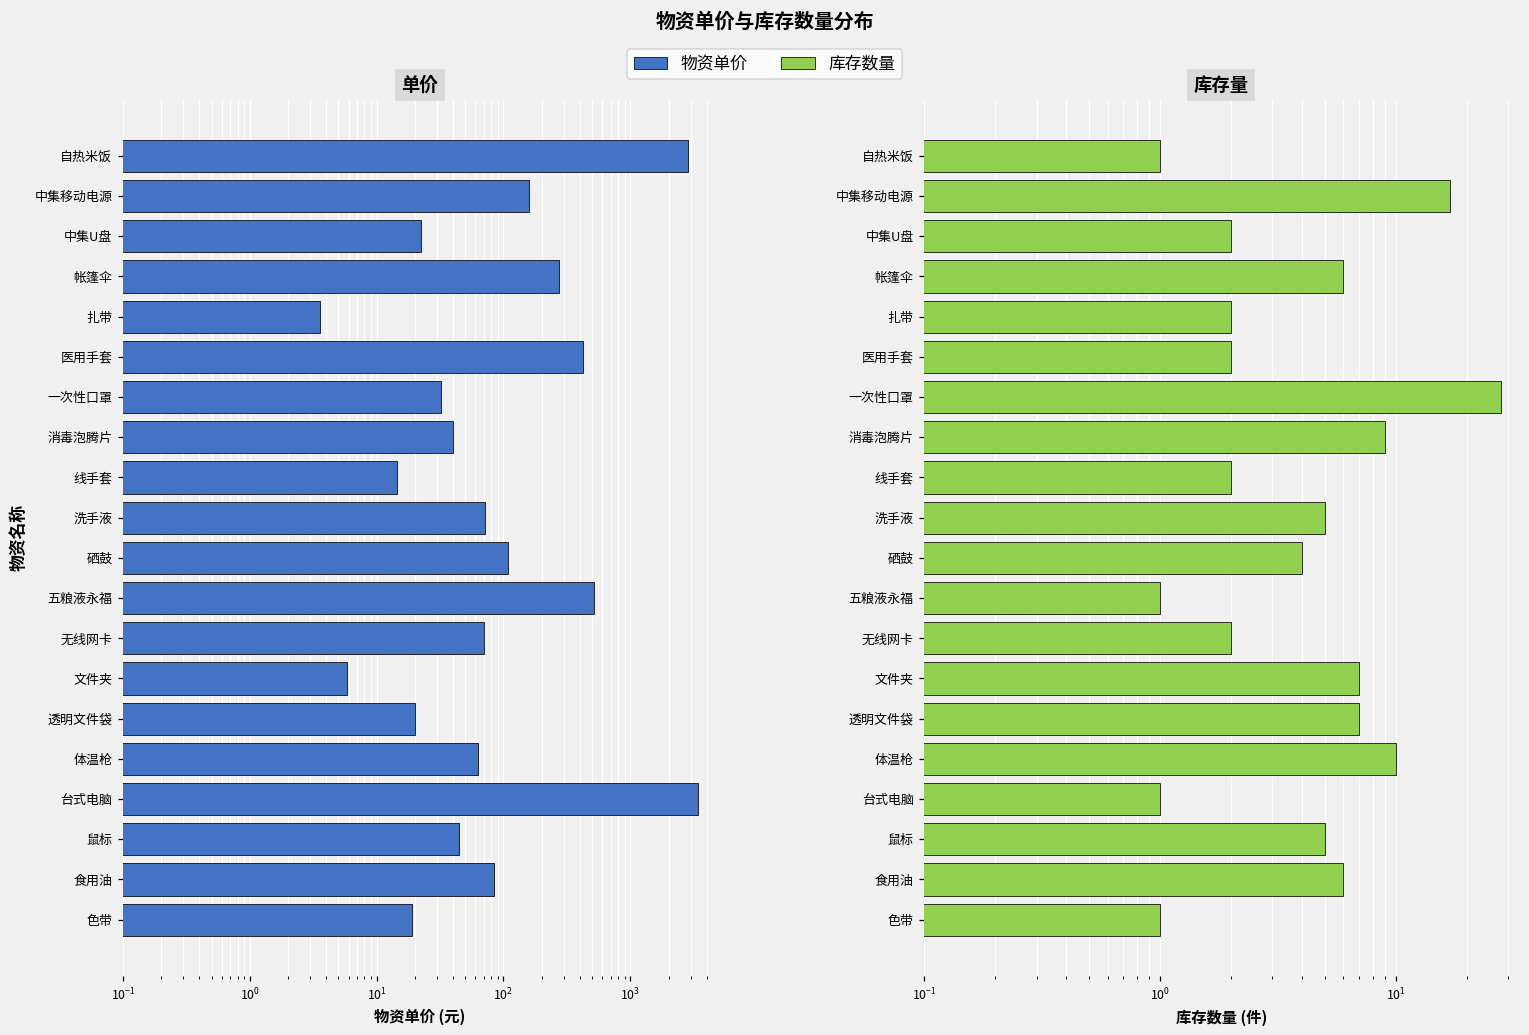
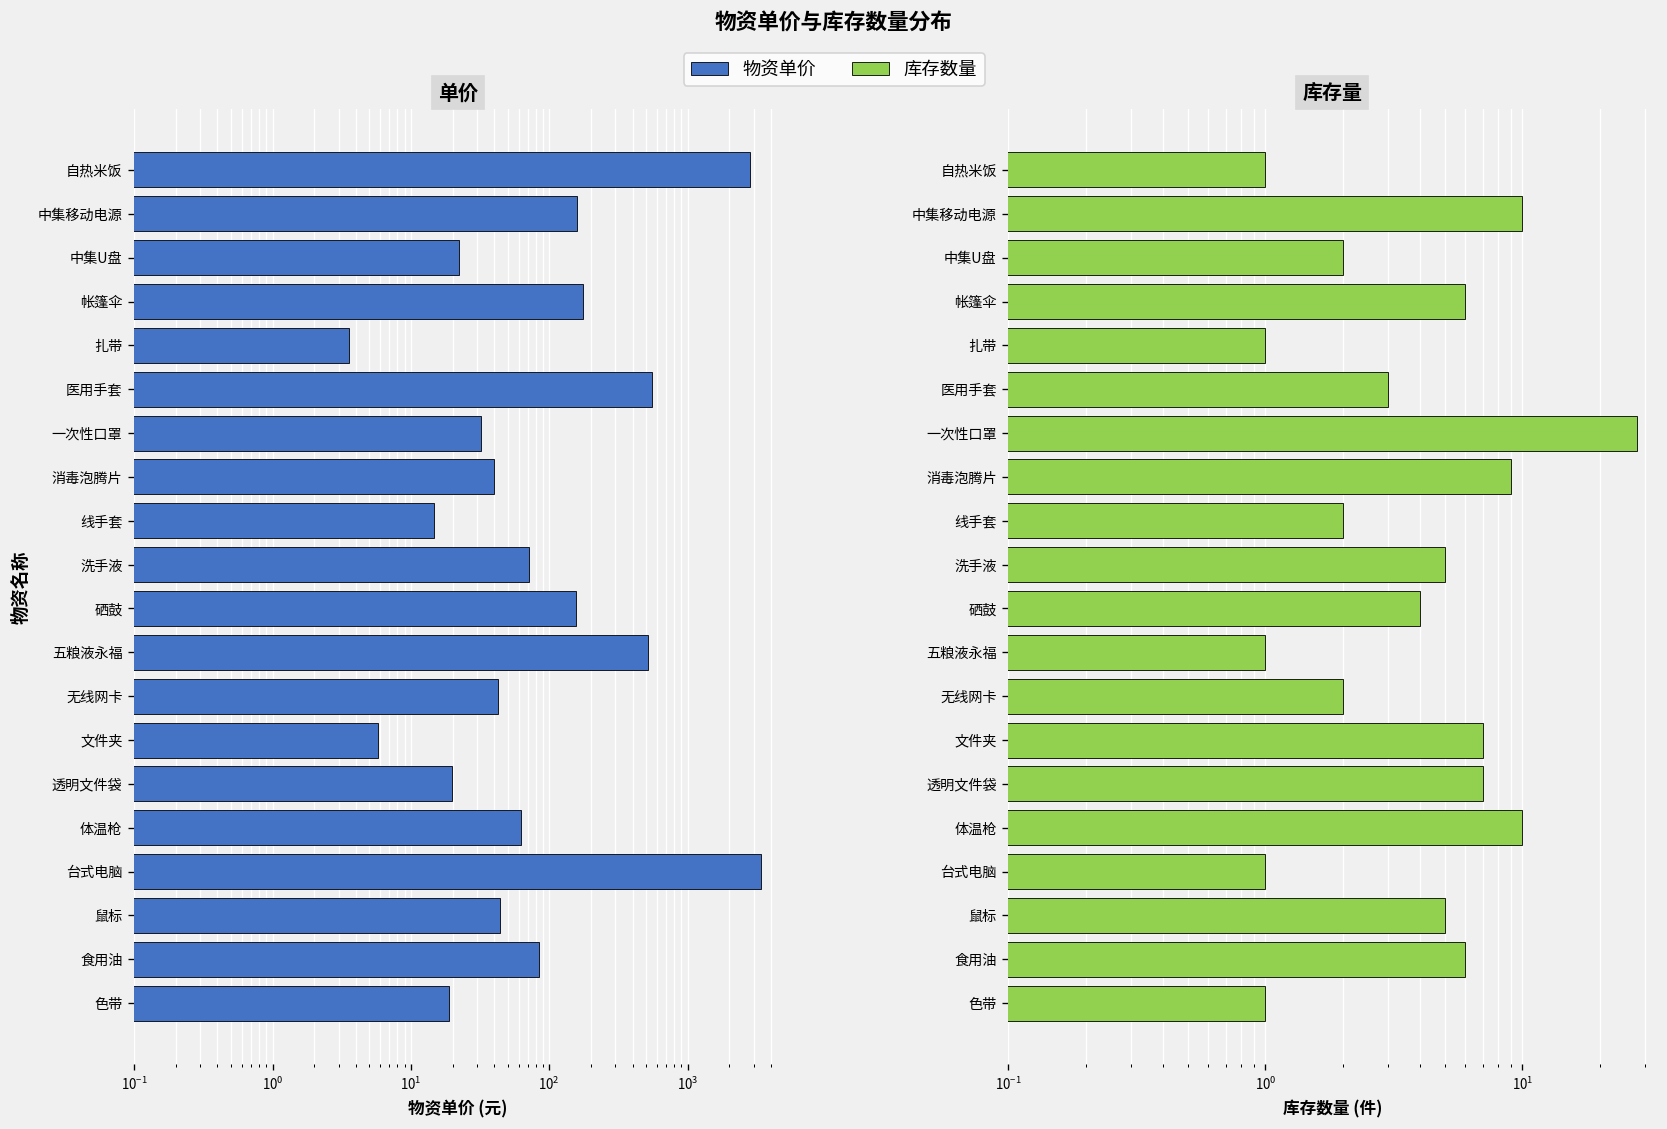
  {
    "单价": {
      "自热米饭": 2800,
      "中集移动电源": 160,
      "中集U盘": 22,
-     "帐篷伞": 280,
+     "帐篷伞": 170,
      "扎带": 3.6,
-     "医用手套": 430,
+     "医用手套": 600,
      "一次性口罩": 32,
      "消毒泡腾片": 40,
      "线手套": 15,
      "洗手液": 70,
-     "硒鼓": 110,
+     "硒鼓": 160,
      "五粮液永福": 500,
-     "无线网卡": 70,
+     "无线网卡": 42,
      "文件夹": 6,
      "透明文件袋": 20,
      "体温枪": 60,
      "台式电脑": 3400,
      "鼠标": 44,
      "食用油": 80,
      "色带": 19
    },
    "库存量": {
      "自热米饭": 1,
-     "中集移动电源": 17,
+     "中集移动电源": 10,
      "中集U盘": 2,
      "帐篷伞": 6,
-     "扎带": 2,
-     "医用手套": 2,
+     "扎带": 1,
+     "医用手套": 3,
      "一次性口罩": 28,
      "消毒泡腾片": 9,
      "线手套": 2,
      "洗手液": 5,
      "硒鼓": 4,
      "五粮液永福": 1,
      "无线网卡": 2,
      "文件夹": 7,
      "透明文件袋": 7,
      "体温枪": 10,
      "台式电脑": 1,
      "鼠标": 5,
      "食用油": 6,
      "色带": 1
    }
  }
